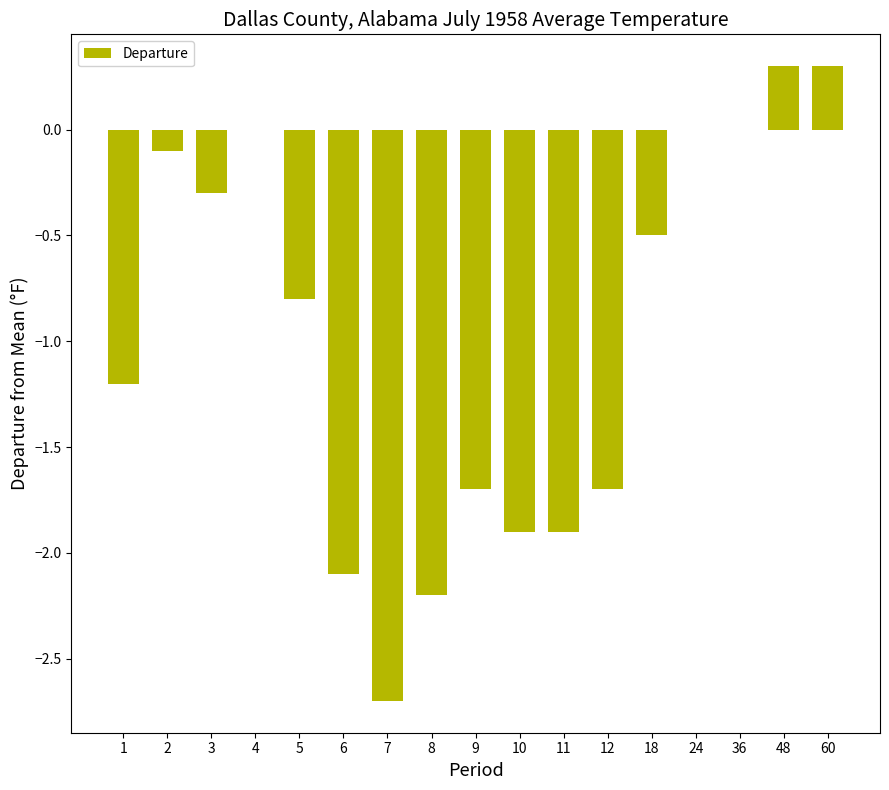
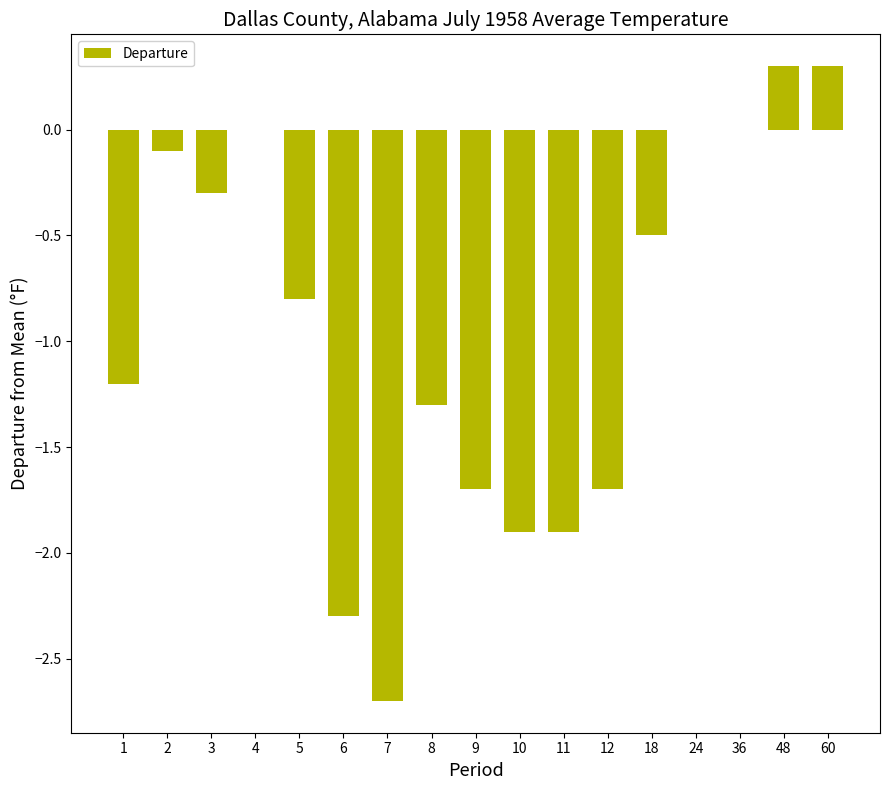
  {
    "1": -1.2,
    "2": -0.1,
    "3": -0.3,
    "4": 0.0,
    "5": -0.8,
-   "6": -2.1,
+   "6": -2.3,
    "7": -2.7,
-   "8": -2.2,
+   "8": -1.3,
    "9": -1.7,
    "10": -1.9,
    "11": -1.9,
    "12": -1.7,
    "18": -0.5,
    "24": 0.0,
    "36": 0.0,
    "48": 0.3,
    "60": 0.3
  }
